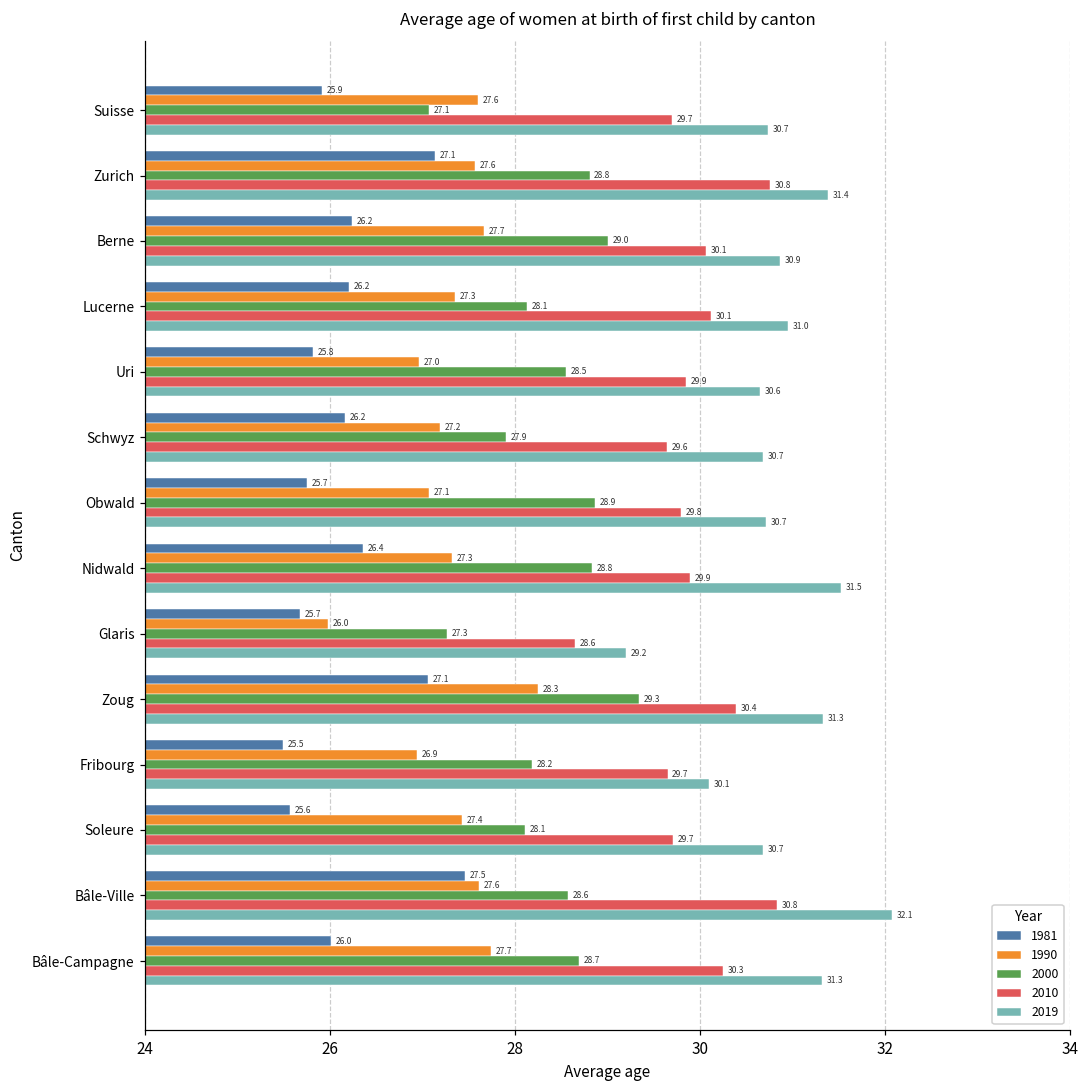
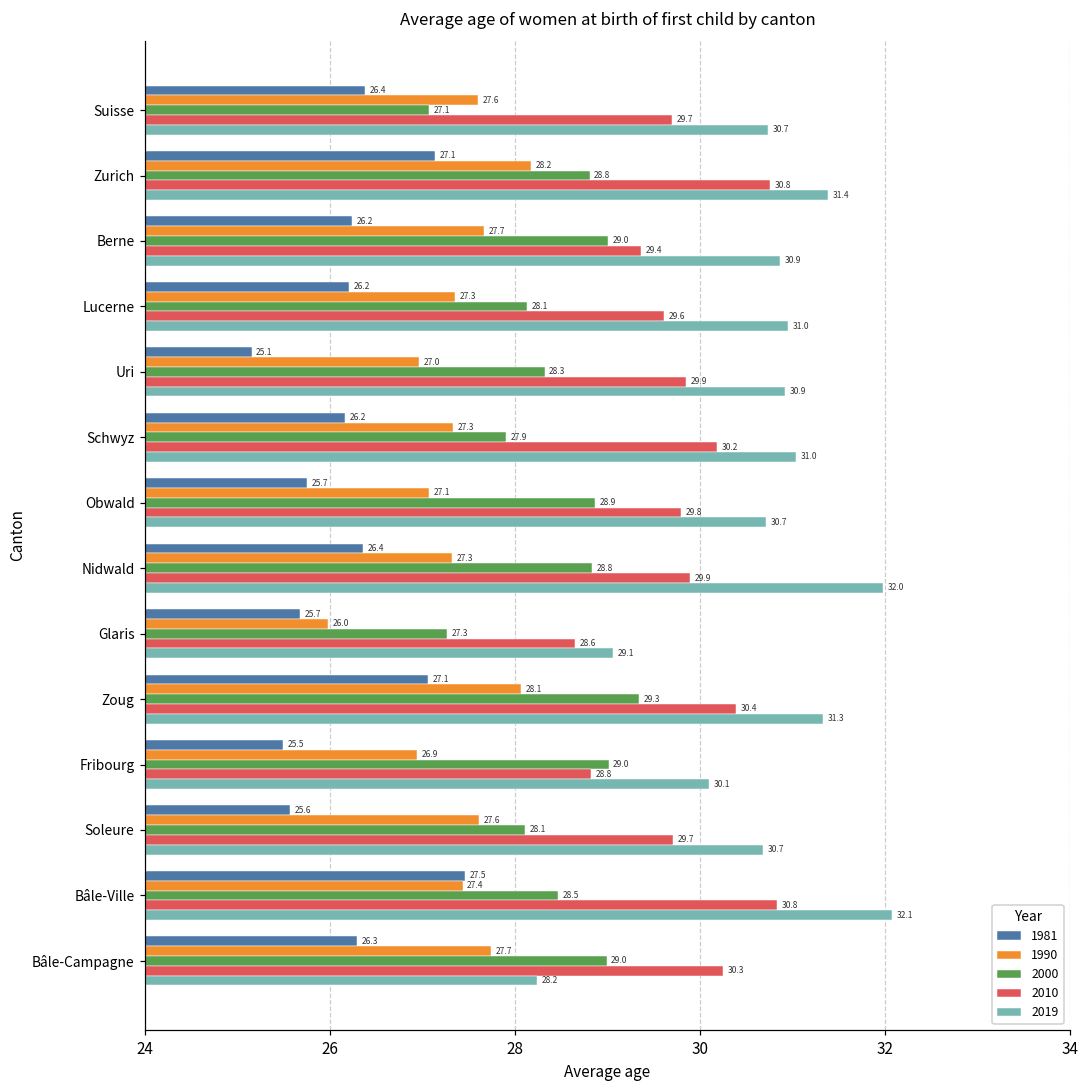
  {
    "1981": {
-     "Suisse": 25.9,
+     "Suisse": 26.4,
      "Zurich": 27.1,
      "Berne": 26.2,
      "Lucerne": 26.2,
-     "Uri": 25.8,
+     "Uri": 25.1,
      "Schwyz": 26.2,
      "Obwald": 25.7,
      "Nidwald": 26.4,
      "Glaris": 25.7,
      "Zoug": 27.1,
      "Fribourg": 25.5,
      "Soleure": 25.6,
      "Bâle-Ville": 27.5,
-     "Bâle-Campagne": 26.0
+     "Bâle-Campagne": 26.3
    },
    "1990": {
      "Suisse": 27.6,
-     "Zurich": 27.6,
+     "Zurich": 28.2,
      "Berne": 27.7,
      "Lucerne": 27.3,
      "Uri": 27.0,
-     "Schwyz": 27.2,
+     "Schwyz": 27.3,
      "Obwald": 27.1,
      "Nidwald": 27.3,
      "Glaris": 26.0,
-     "Zoug": 28.3,
+     "Zoug": 28.1,
      "Fribourg": 26.9,
-     "Soleure": 27.4,
-     "Bâle-Ville": 27.6,
+     "Soleure": 27.6,
+     "Bâle-Ville": 27.4,
      "Bâle-Campagne": 27.7
    },
    "2000": {
      "Suisse": 27.1,
      "Zurich": 28.8,
      "Berne": 29.0,
      "Lucerne": 28.1,
-     "Uri": 28.5,
+     "Uri": 28.3,
      "Schwyz": 27.9,
      "Obwald": 28.9,
      "Nidwald": 28.8,
      "Glaris": 27.3,
      "Zoug": 29.3,
-     "Fribourg": 28.2,
+     "Fribourg": 29.0,
      "Soleure": 28.1,
-     "Bâle-Ville": 28.6,
-     "Bâle-Campagne": 28.7
+     "Bâle-Ville": 28.5,
+     "Bâle-Campagne": 29.0
    },
    "2010": {
      "Suisse": 29.7,
      "Zurich": 30.8,
-     "Berne": 30.1,
-     "Lucerne": 30.1,
+     "Berne": 29.4,
+     "Lucerne": 29.6,
      "Uri": 29.9,
-     "Schwyz": 29.6,
+     "Schwyz": 30.2,
      "Obwald": 29.8,
      "Nidwald": 29.9,
      "Glaris": 28.6,
      "Zoug": 30.4,
-     "Fribourg": 29.7,
+     "Fribourg": 28.8,
      "Soleure": 29.7,
      "Bâle-Ville": 30.8,
      "Bâle-Campagne": 30.3
    },
    "2019": {
      "Suisse": 30.7,
      "Zurich": 31.4,
      "Berne": 30.9,
      "Lucerne": 31.0,
-     "Uri": 30.6,
-     "Schwyz": 30.7,
+     "Uri": 30.9,
+     "Schwyz": 31.0,
      "Obwald": 30.7,
-     "Nidwald": 31.5,
-     "Glaris": 29.2,
+     "Nidwald": 32.0,
+     "Glaris": 29.1,
      "Zoug": 31.3,
      "Fribourg": 30.1,
      "Soleure": 30.7,
      "Bâle-Ville": 32.1,
-     "Bâle-Campagne": 31.3
+     "Bâle-Campagne": 28.2
    }
  }
